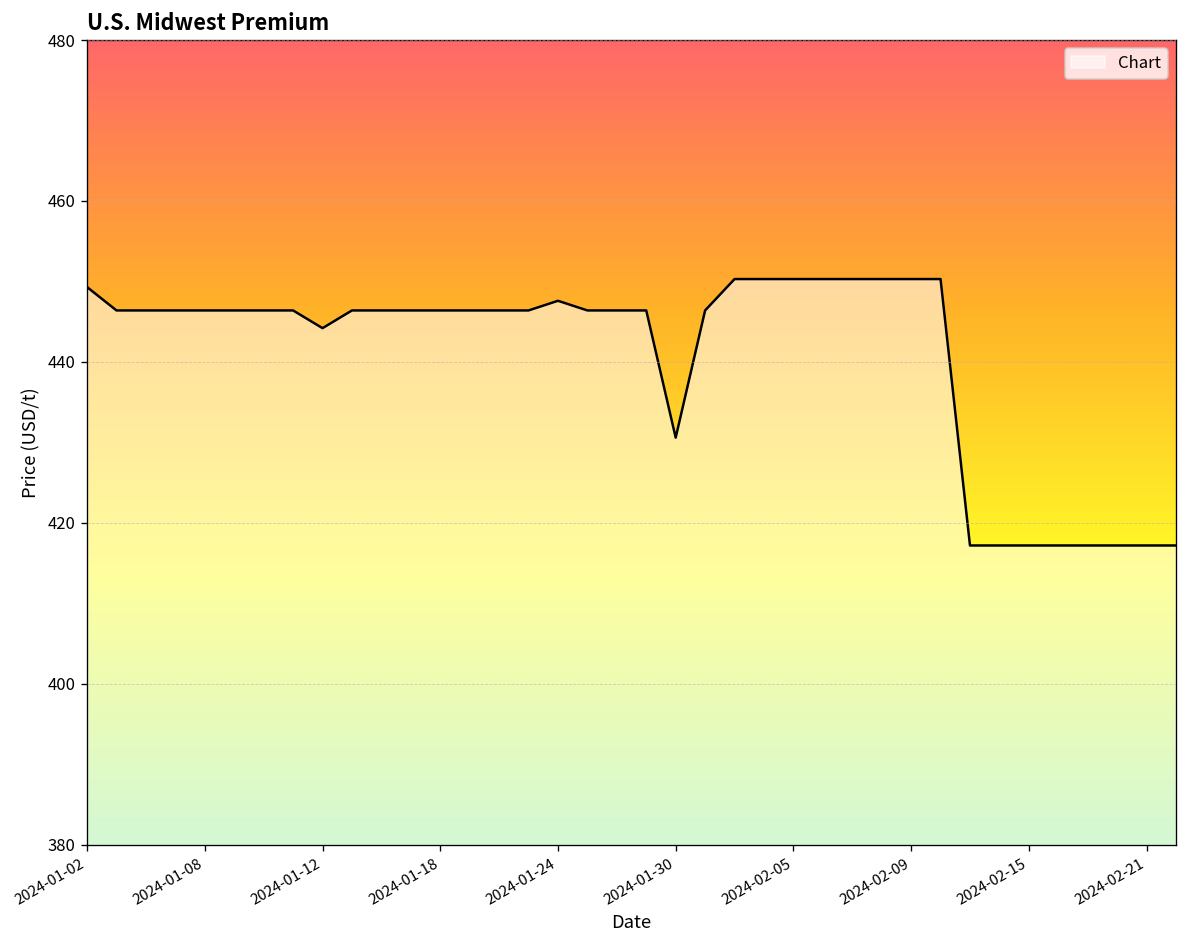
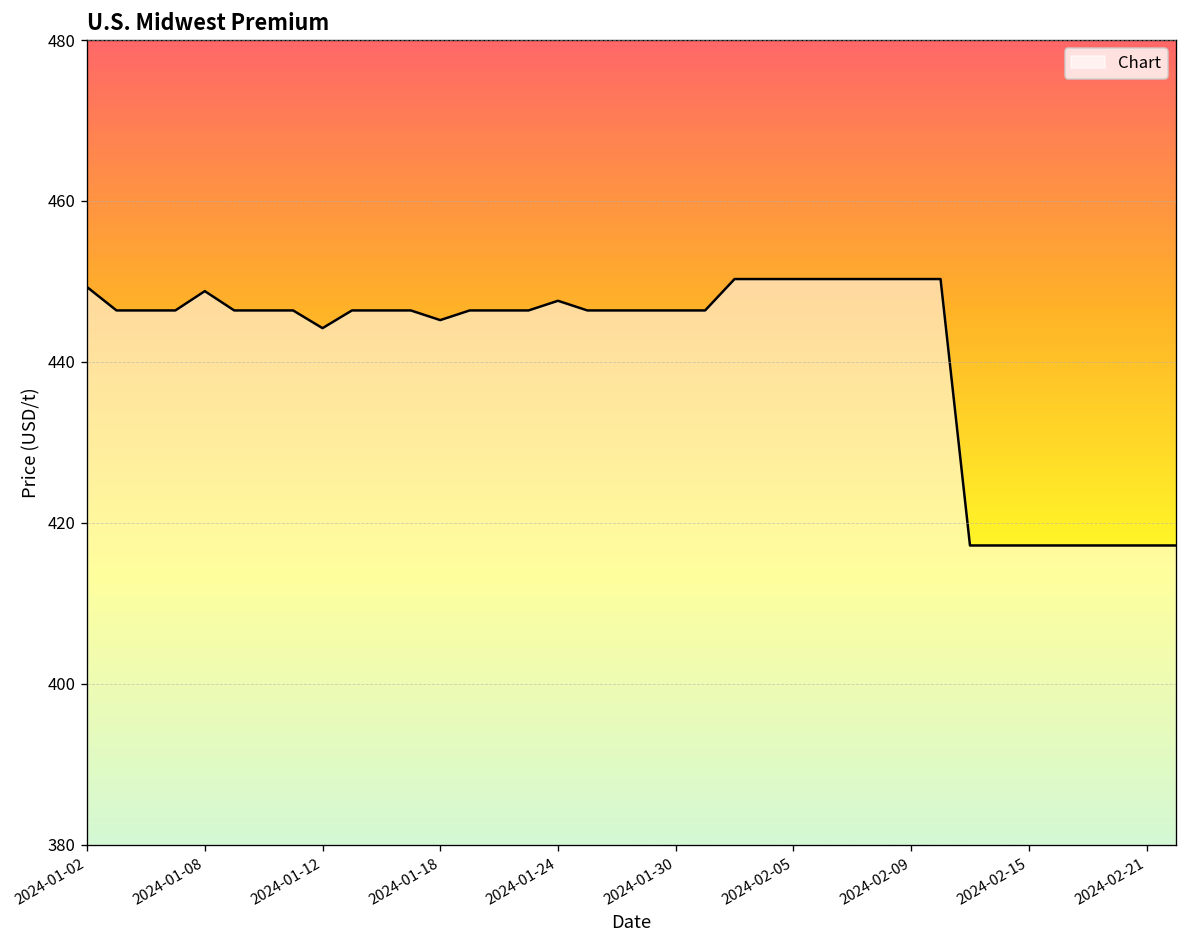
  {
    "2024-01-02": 449,
-   "2024-01-08": 446,
+   "2024-01-08": 449,
    "2024-01-12": 444,
-   "2024-01-18": 446,
+   "2024-01-18": 445,
    "2024-01-24": 448,
-   "2024-01-30": 431,
+   "2024-01-30": 446,
    "2024-02-05": 450,
    "2024-02-09": 450,
    "2024-02-15": 417,
    "2024-02-21": 417
  }
